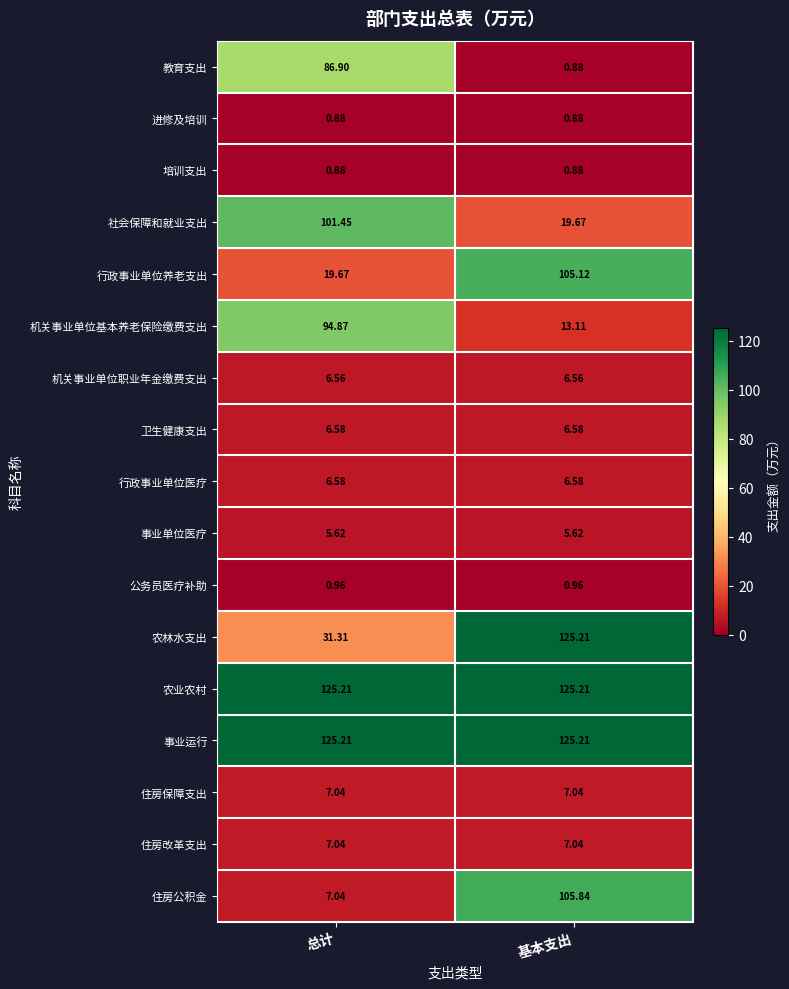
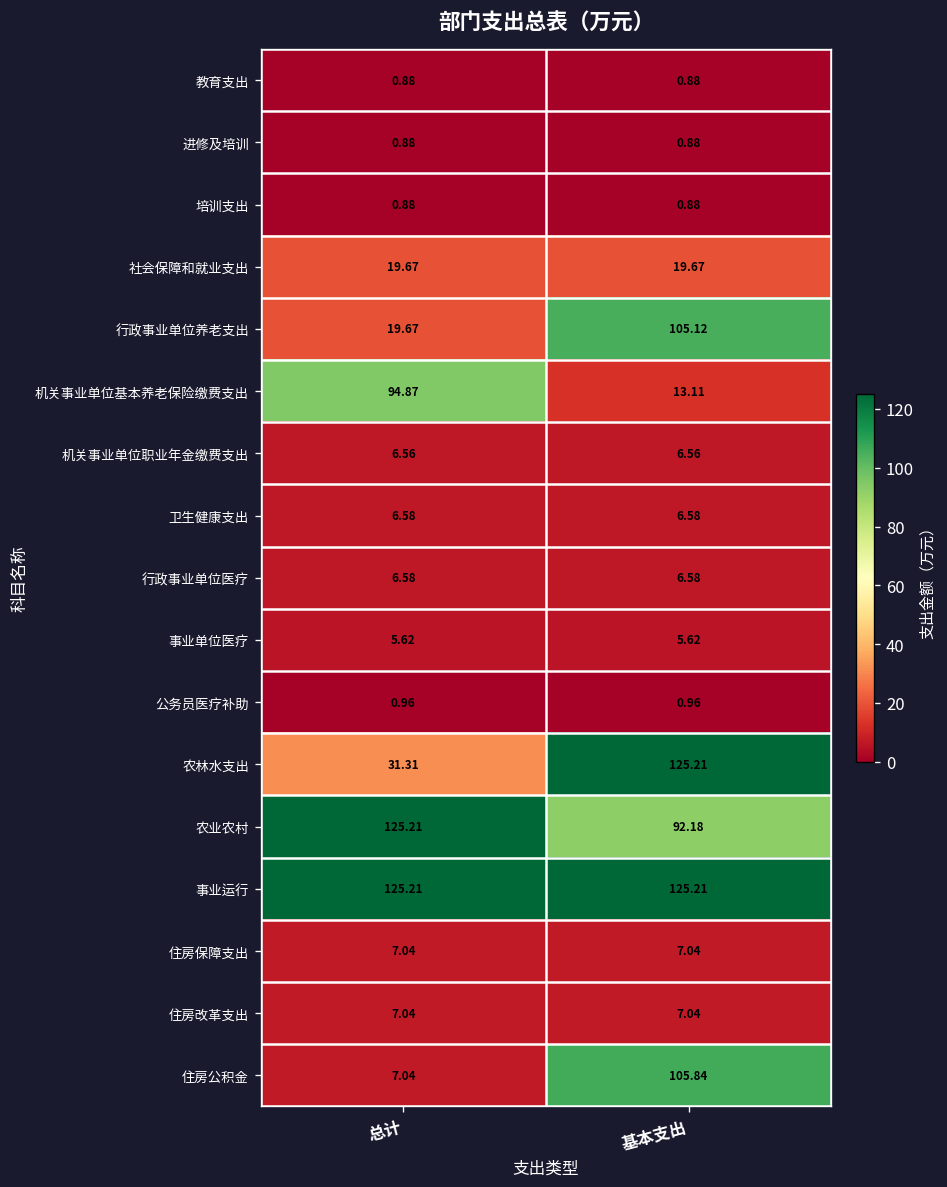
  {
    "教育支出": {
-     "总计": 86.90,
+     "总计": 0.88,
      "基本支出": 0.88
    },
    "进修及培训": {
      "总计": 0.88,
      "基本支出": 0.88
    },
    "培训支出": {
      "总计": 0.88,
      "基本支出": 0.88
    },
    "社会保障和就业支出": {
-     "总计": 101.45,
+     "总计": 19.67,
      "基本支出": 19.67
    },
    "行政事业单位养老支出": {
      "总计": 19.67,
      "基本支出": 105.12
    },
    "机关事业单位基本养老保险缴费支出": {
      "总计": 94.87,
      "基本支出": 13.11
    },
    "机关事业单位职业年金缴费支出": {
      "总计": 6.56,
      "基本支出": 6.56
    },
    "卫生健康支出": {
      "总计": 6.58,
      "基本支出": 6.58
    },
    "行政事业单位医疗": {
      "总计": 6.58,
      "基本支出": 6.58
    },
    "事业单位医疗": {
      "总计": 5.62,
      "基本支出": 5.62
    },
    "公务员医疗补助": {
      "总计": 0.96,
      "基本支出": 0.96
    },
    "农林水支出": {
      "总计": 31.31,
      "基本支出": 125.21
    },
    "农业农村": {
      "总计": 125.21,
-     "基本支出": 125.21
+     "基本支出": 92.18
    },
    "事业运行": {
      "总计": 125.21,
      "基本支出": 125.21
    },
    "住房保障支出": {
      "总计": 7.04,
      "基本支出": 7.04
    },
    "住房改革支出": {
      "总计": 7.04,
      "基本支出": 7.04
    },
    "住房公积金": {
      "总计": 7.04,
      "基本支出": 105.84
    }
  }
